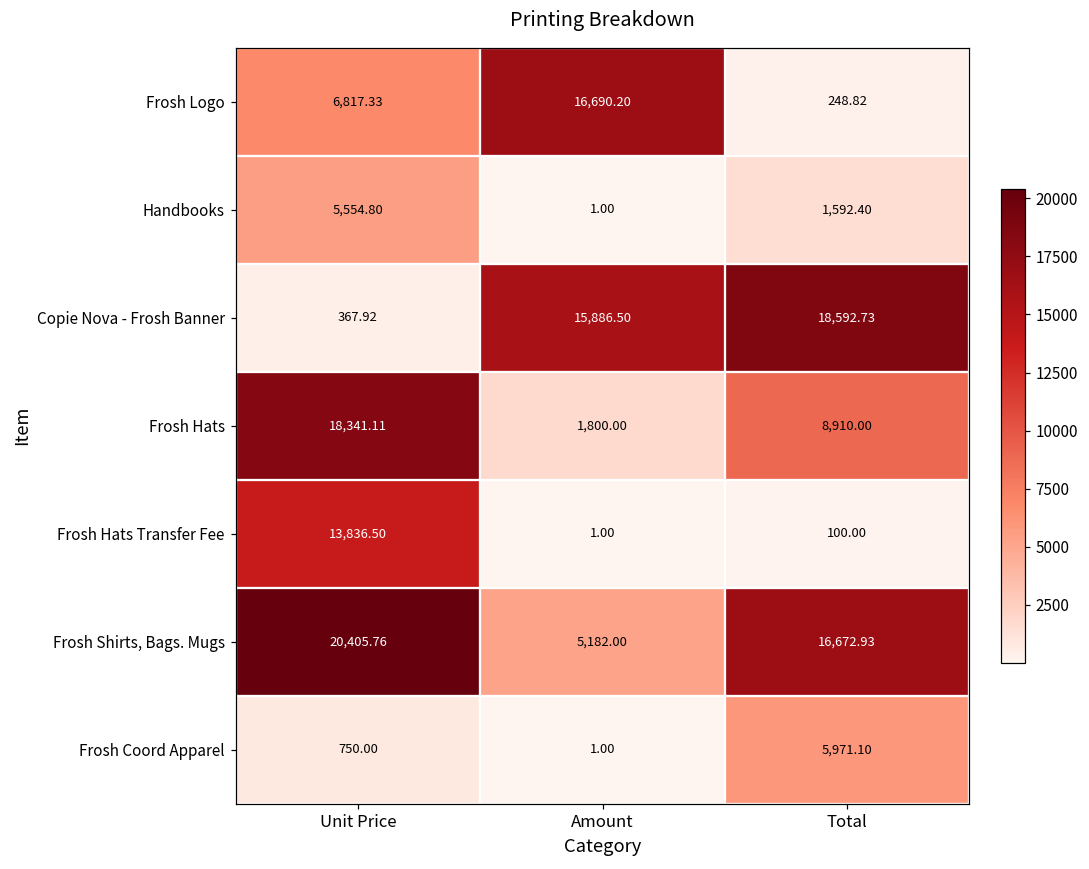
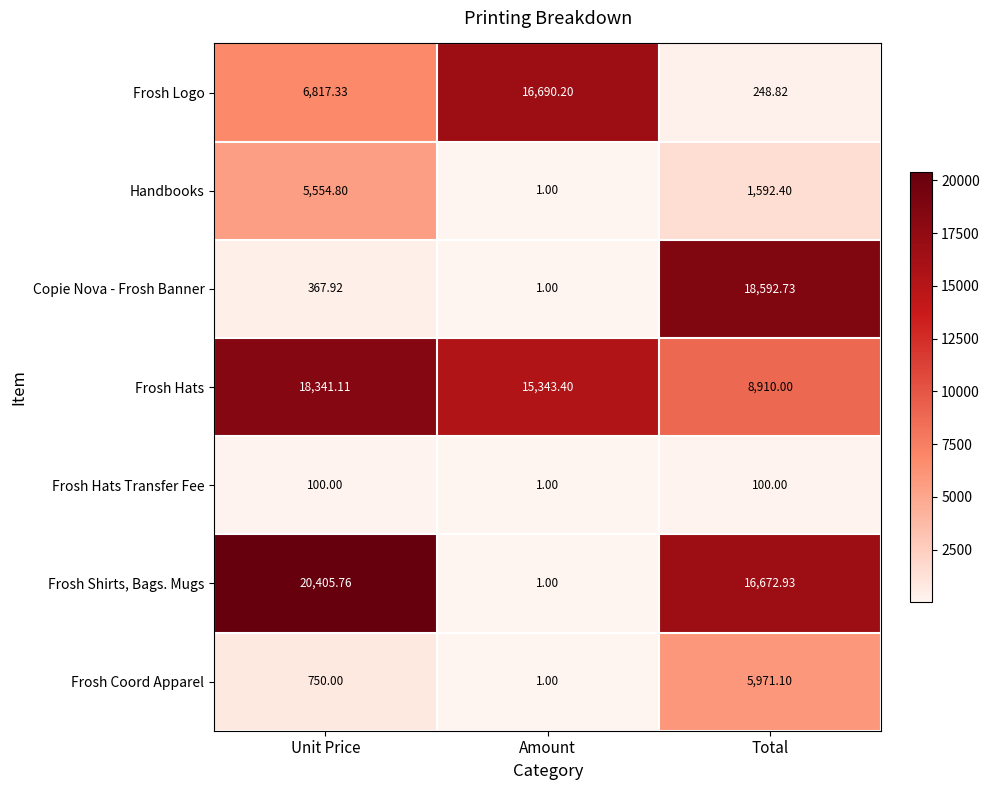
  {
    "Frosh Logo": {
      "Unit Price": "6,817.33",
      "Amount": "16,690.20",
      "Total": "248.82"
    },
    "Handbooks": {
      "Unit Price": "5,554.80",
      "Amount": "1.00",
      "Total": "1,592.40"
    },
    "Copie Nova - Frosh Banner": {
      "Unit Price": "367.92",
-     "Amount": "15,886.50",
+     "Amount": "1.00",
      "Total": "18,592.73"
    },
    "Frosh Hats": {
      "Unit Price": "18,341.11",
-     "Amount": "1,800.00",
+     "Amount": "15,343.40",
      "Total": "8,910.00"
    },
    "Frosh Hats Transfer Fee": {
-     "Unit Price": "13,836.50",
+     "Unit Price": "100.00",
      "Amount": "1.00",
      "Total": "100.00"
    },
    "Frosh Shirts, Bags. Mugs": {
      "Unit Price": "20,405.76",
-     "Amount": "5,182.00",
+     "Amount": "1.00",
      "Total": "16,672.93"
    },
    "Frosh Coord Apparel": {
      "Unit Price": "750.00",
      "Amount": "1.00",
      "Total": "5,971.10"
    }
  }
